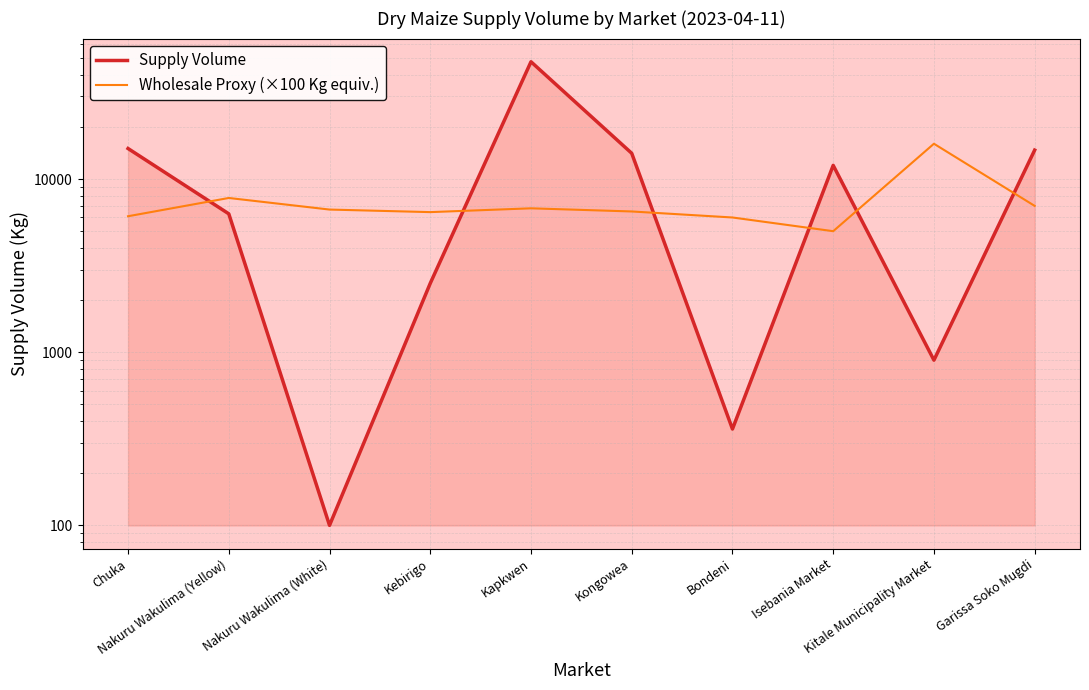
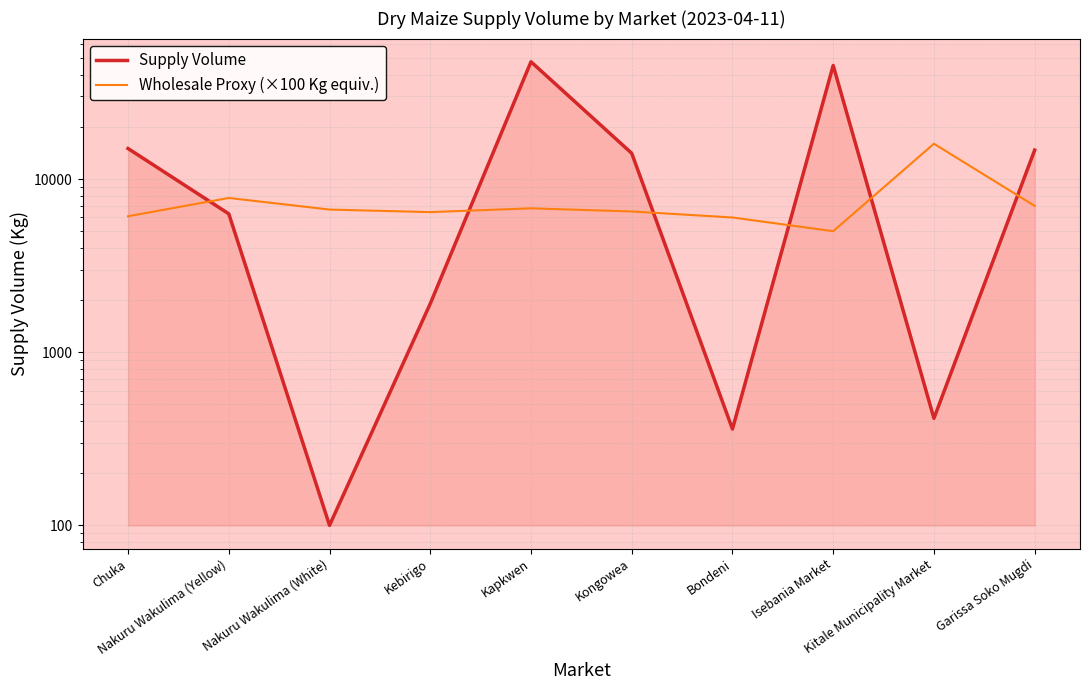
  {
    "Supply Volume": {
      "Chuka": 15000,
      "Nakuru Wakulima (Yellow)": 6300,
-     "Kebirigo": 2500,
+     "Kebirigo": 1900,
      "Kapkwen": 48000,
      "Kongowea": 14000,
      "Bondeni": 360,
-     "Isebania Market": 12000,
-     "Kitale Municipality Market": 900,
+     "Isebania Market": 45000,
+     "Kitale Municipality Market": 420,
      "Garissa Soko Mugdi": 15000
    },
    "Wholesale Proxy (×100 Kg equiv.)": {
      "Chuka": 6100,
      "Nakuru Wakulima (Yellow)": 8000,
      "Nakuru Wakulima (White)": 6700,
      "Kebirigo": 6400,
      "Kapkwen": 6800,
      "Kongowea": 6500,
      "Bondeni": 6000,
      "Isebania Market": 5000,
      "Kitale Municipality Market": 16000,
      "Garissa Soko Mugdi": 7000
    }
  }
